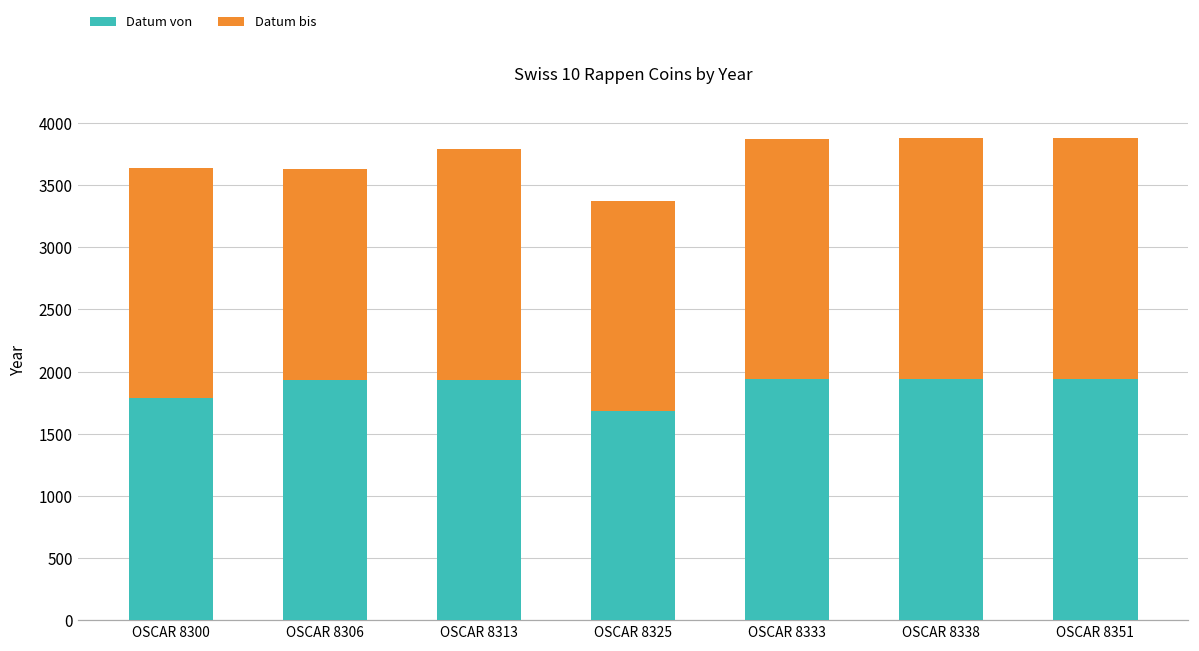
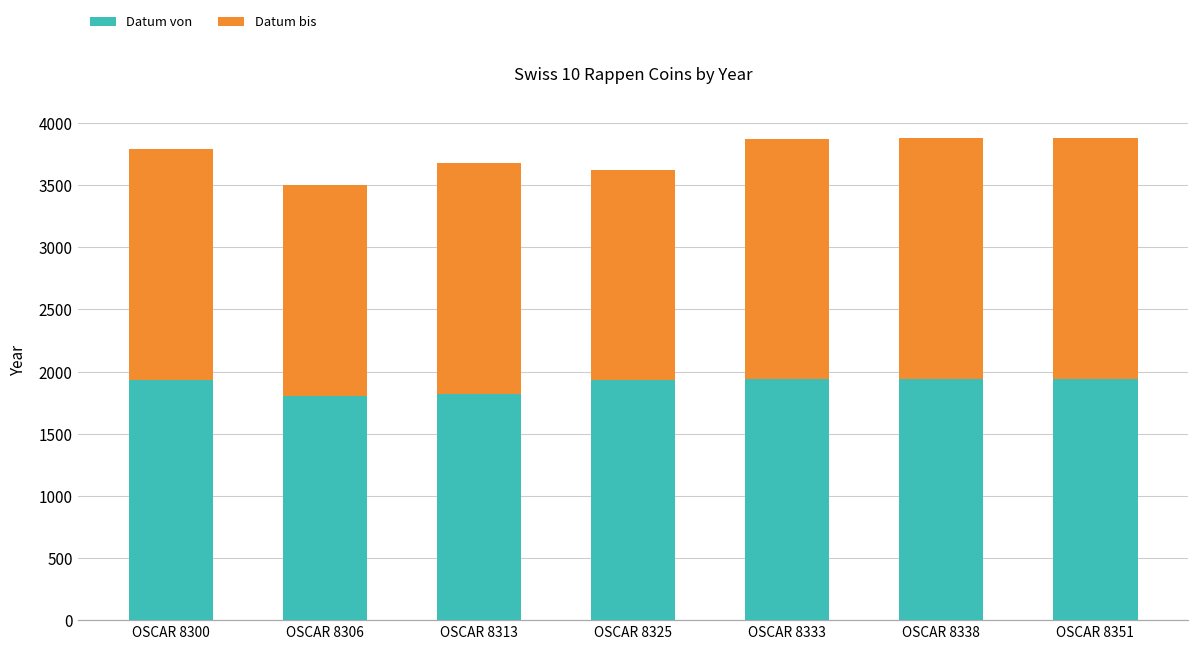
  {
    "Datum von": {
-     "OSCAR 8300": 1790,
-     "OSCAR 8306": 1930,
-     "OSCAR 8313": 1930,
-     "OSCAR 8325": 1690,
+     "OSCAR 8300": 1930,
+     "OSCAR 8306": 1810,
+     "OSCAR 8313": 1820,
+     "OSCAR 8325": 1940,
      "OSCAR 8333": 1940,
      "OSCAR 8338": 1940,
      "OSCAR 8351": 1940
    },
    "Datum bis": {
      "OSCAR 8300": 1850,
      "OSCAR 8306": 1700,
      "OSCAR 8313": 1860,
      "OSCAR 8325": 1680,
      "OSCAR 8333": 1940,
      "OSCAR 8338": 1940,
      "OSCAR 8351": 1940
    }
  }
